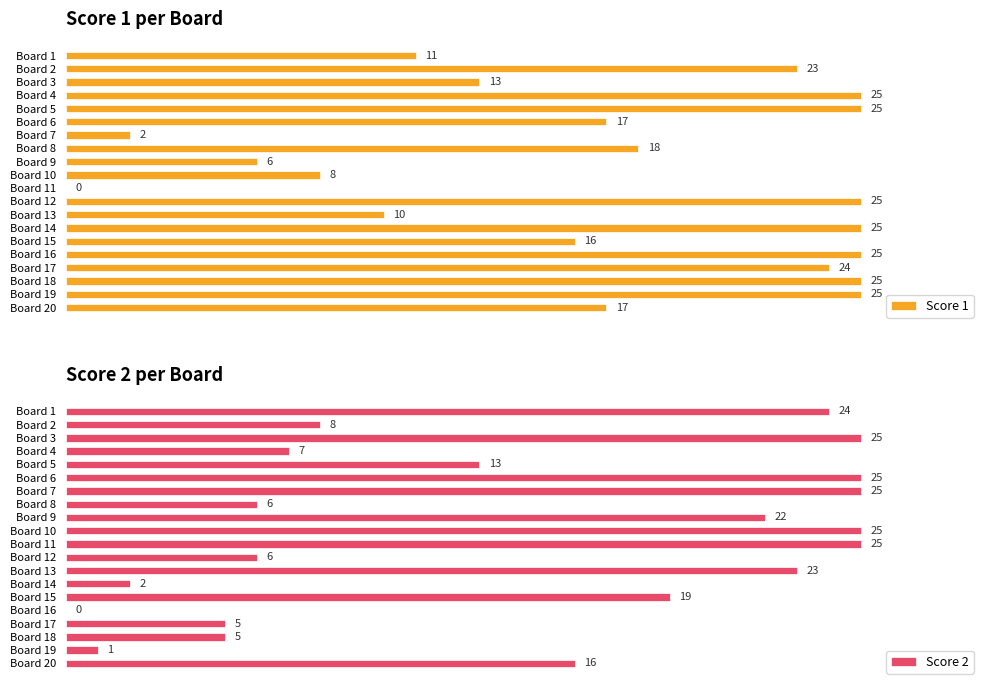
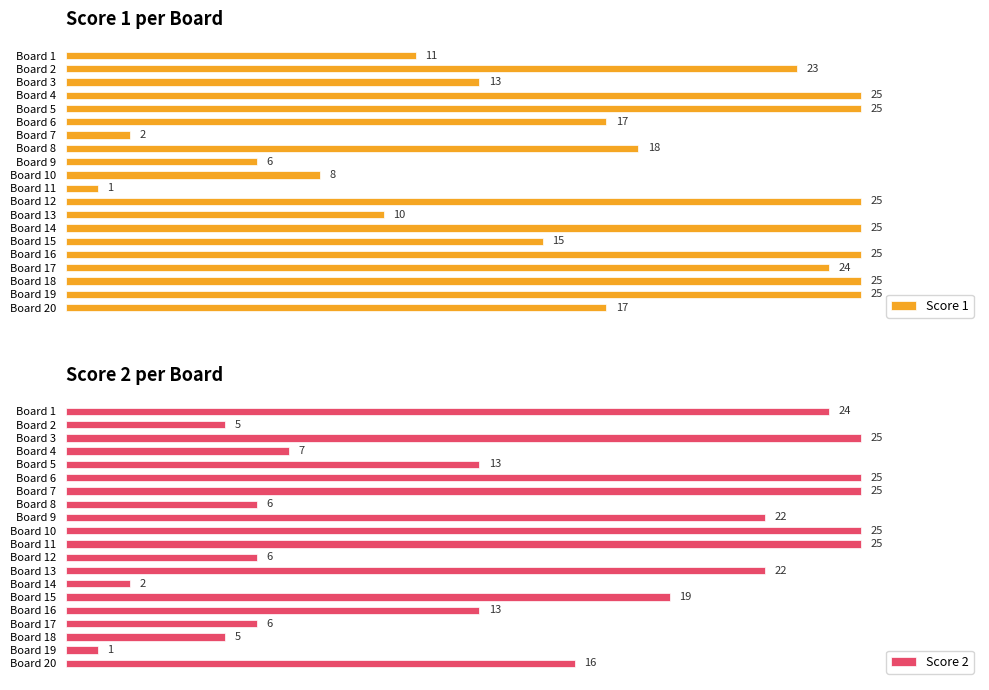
  {
    "Score 1 per Board": {
      "Board 1": 11,
      "Board 2": 23,
      "Board 3": 13,
      "Board 4": 25,
      "Board 5": 25,
      "Board 6": 17,
      "Board 7": 2,
      "Board 8": 18,
      "Board 9": 6,
      "Board 10": 8,
-     "Board 11": 0,
+     "Board 11": 1,
      "Board 12": 25,
      "Board 13": 10,
      "Board 14": 25,
-     "Board 15": 16,
+     "Board 15": 15,
      "Board 16": 25,
      "Board 17": 24,
      "Board 18": 25,
      "Board 19": 25,
      "Board 20": 17
    },
    "Score 2 per Board": {
      "Board 1": 24,
-     "Board 2": 8,
+     "Board 2": 5,
      "Board 3": 25,
      "Board 4": 7,
      "Board 5": 13,
      "Board 6": 25,
      "Board 7": 25,
      "Board 8": 6,
      "Board 9": 22,
      "Board 10": 25,
      "Board 11": 25,
      "Board 12": 6,
-     "Board 13": 23,
+     "Board 13": 22,
      "Board 14": 2,
      "Board 15": 19,
-     "Board 16": 0,
-     "Board 17": 5,
+     "Board 16": 13,
+     "Board 17": 6,
      "Board 18": 5,
      "Board 19": 1,
      "Board 20": 16
    }
  }
